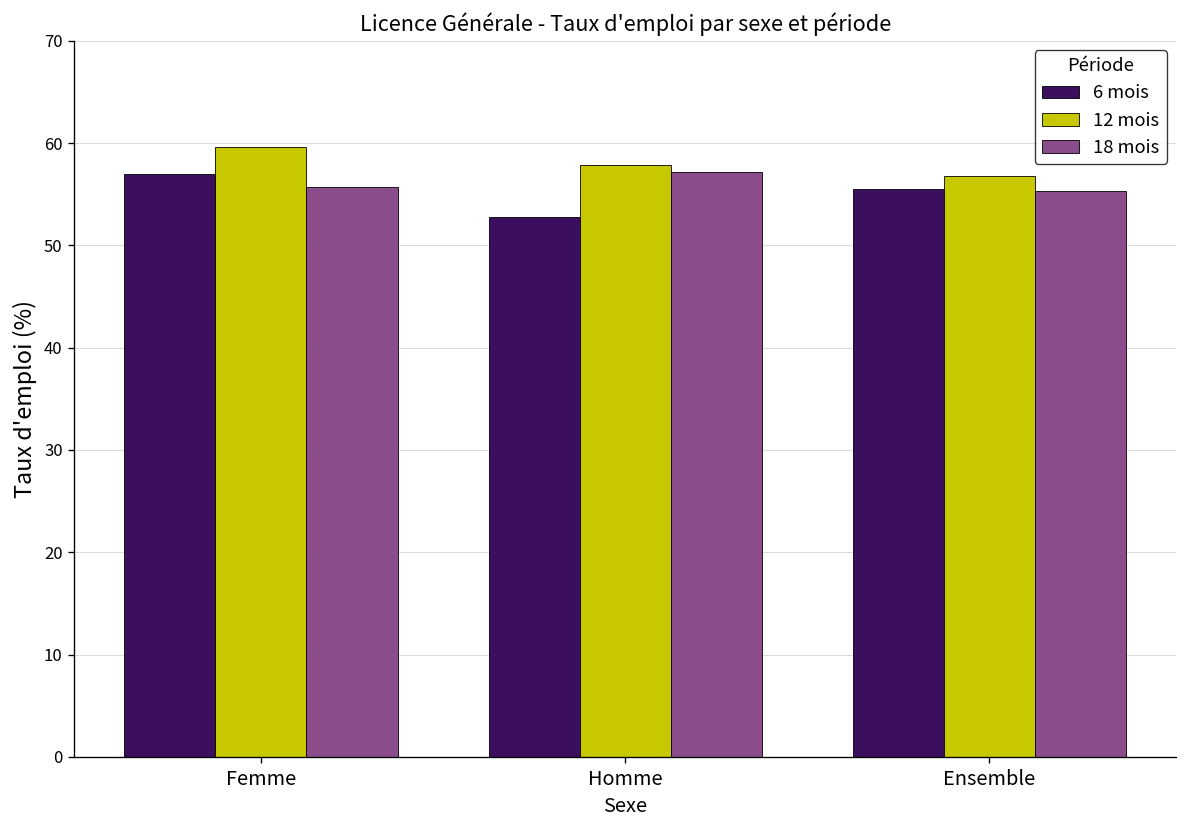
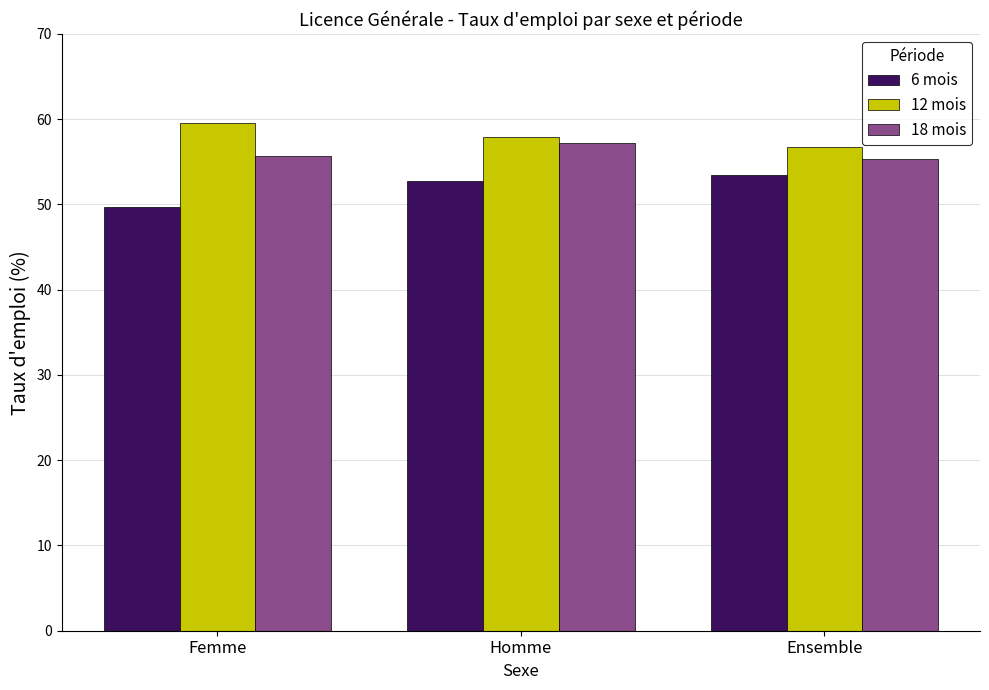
  {
    "6 mois": {
-     "Femme": 57,
+     "Femme": 50,
      "Homme": 53,
-     "Ensemble": 56
+     "Ensemble": 54
    },
    "12 mois": {
      "Femme": 60,
      "Homme": 58,
      "Ensemble": 57
    },
    "18 mois": {
      "Femme": 56,
      "Homme": 57,
      "Ensemble": 55
    }
  }
